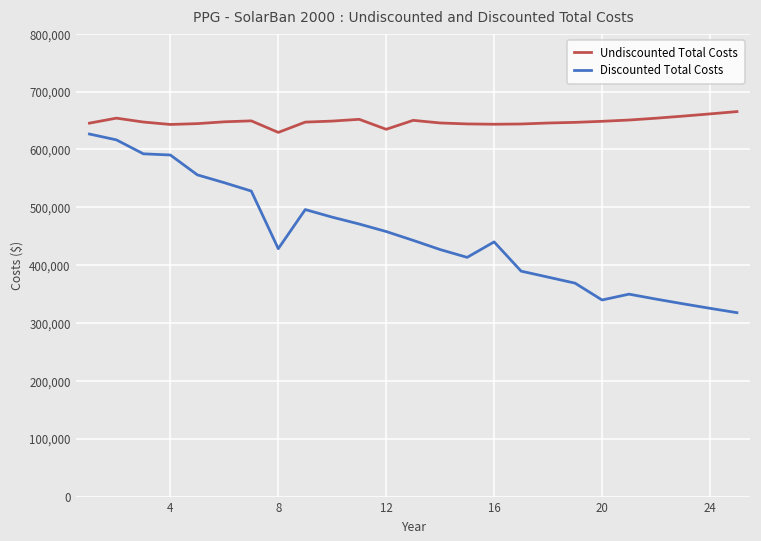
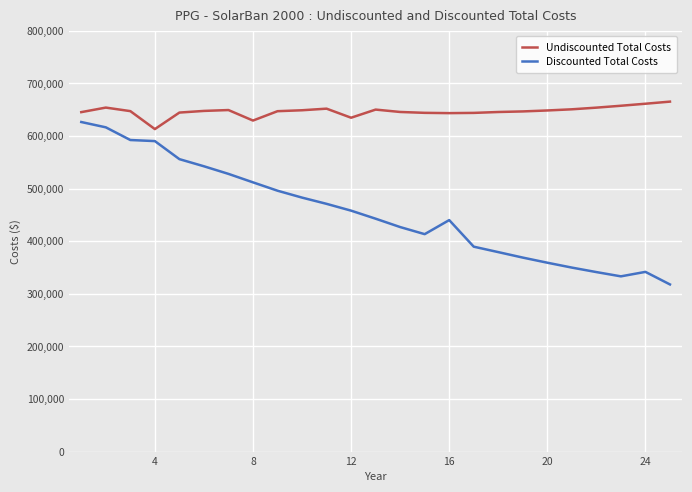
  {
    "Undiscounted Total Costs": {
-     "4": "640,000",
+     "4": "610,000",
      "8": "630,000",
      "12": "630,000",
      "16": "640,000",
      "20": "650,000",
      "24": "660,000"
    },
    "Discounted Total Costs": {
      "4": "590,000",
-     "8": "430,000",
+     "8": "510,000",
      "12": "460,000",
      "16": "440,000",
-     "20": "340,000",
-     "24": "330,000"
+     "20": "360,000",
+     "24": "340,000"
    }
  }
